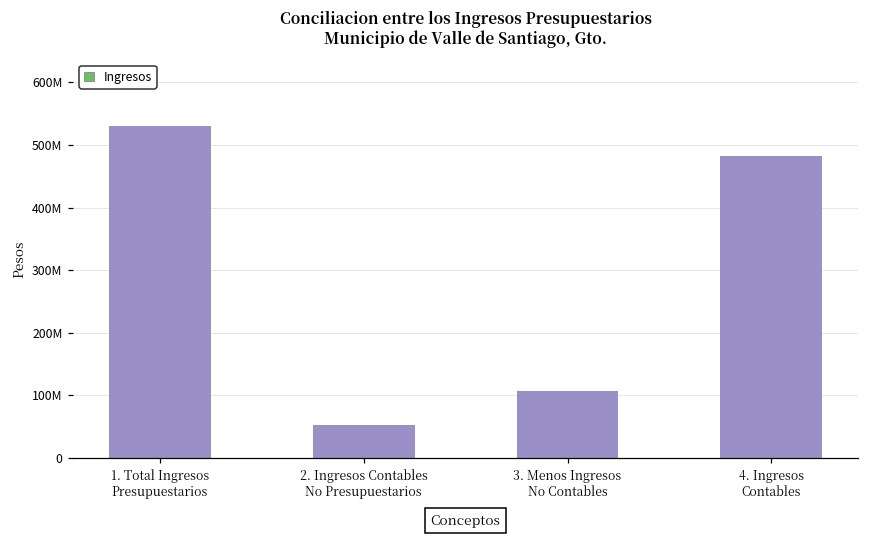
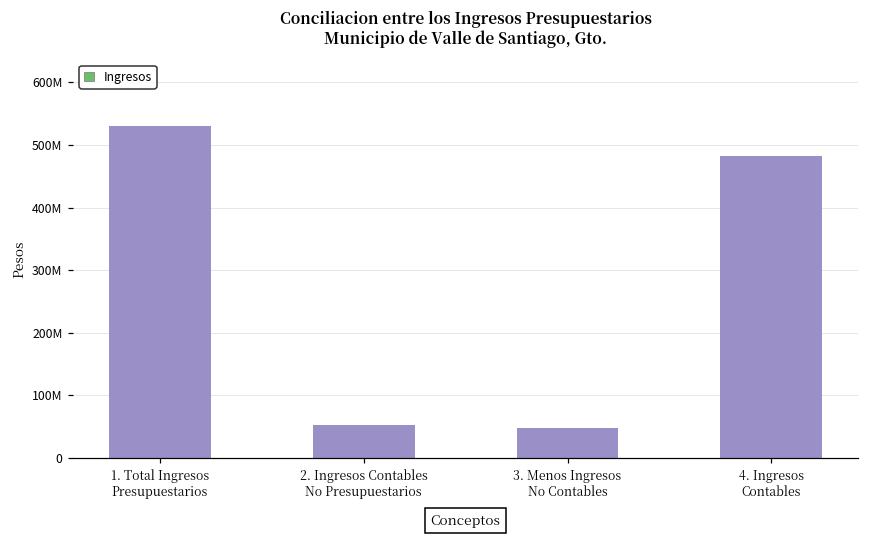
  {
    "1. Total Ingresos Presupuestarios": 530000000,
    "2. Ingresos Contables No Presupuestarios": 50000000,
-   "3. Menos Ingresos No Contables": 110000000,
+   "3. Menos Ingresos No Contables": 50000000,
    "4. Ingresos Contables": 480000000
  }
